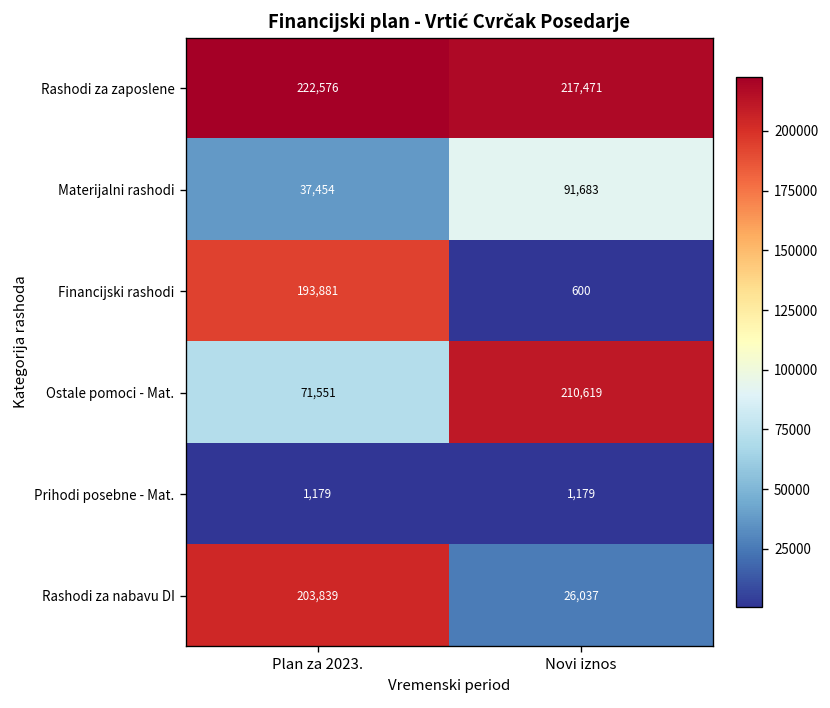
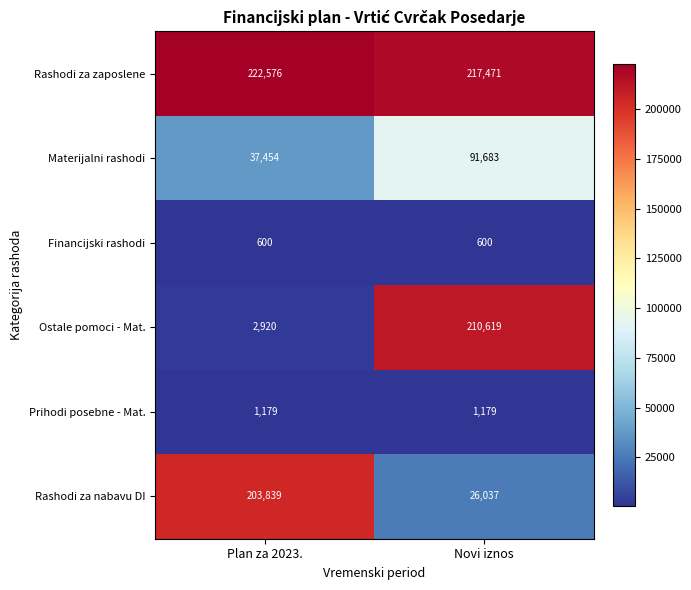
  {
    "Rashodi za zaposlene": {
      "Plan za 2023.": "222,576",
      "Novi iznos": "217,471"
    },
    "Materijalni rashodi": {
      "Plan za 2023.": "37,454",
      "Novi iznos": "91,683"
    },
    "Financijski rashodi": {
-     "Plan za 2023.": "193,881",
+     "Plan za 2023.": "600",
      "Novi iznos": "600"
    },
    "Ostale pomoci - Mat.": {
-     "Plan za 2023.": "71,551",
+     "Plan za 2023.": "2,920",
      "Novi iznos": "210,619"
    },
    "Prihodi posebne - Mat.": {
      "Plan za 2023.": "1,179",
      "Novi iznos": "1,179"
    },
    "Rashodi za nabavu DI": {
      "Plan za 2023.": "203,839",
      "Novi iznos": "26,037"
    }
  }
